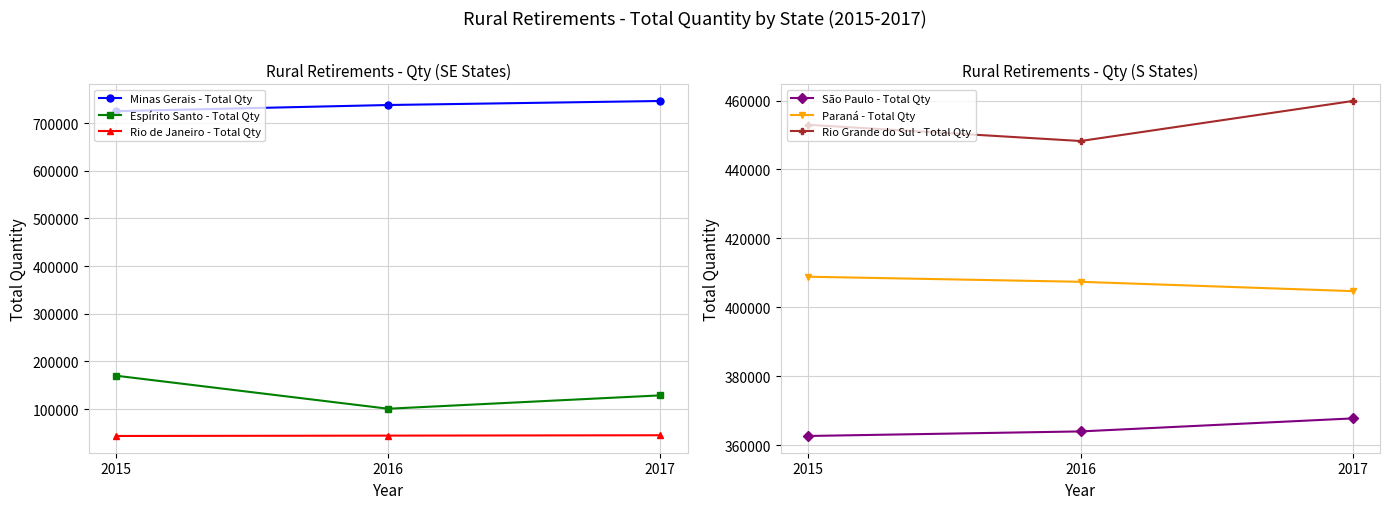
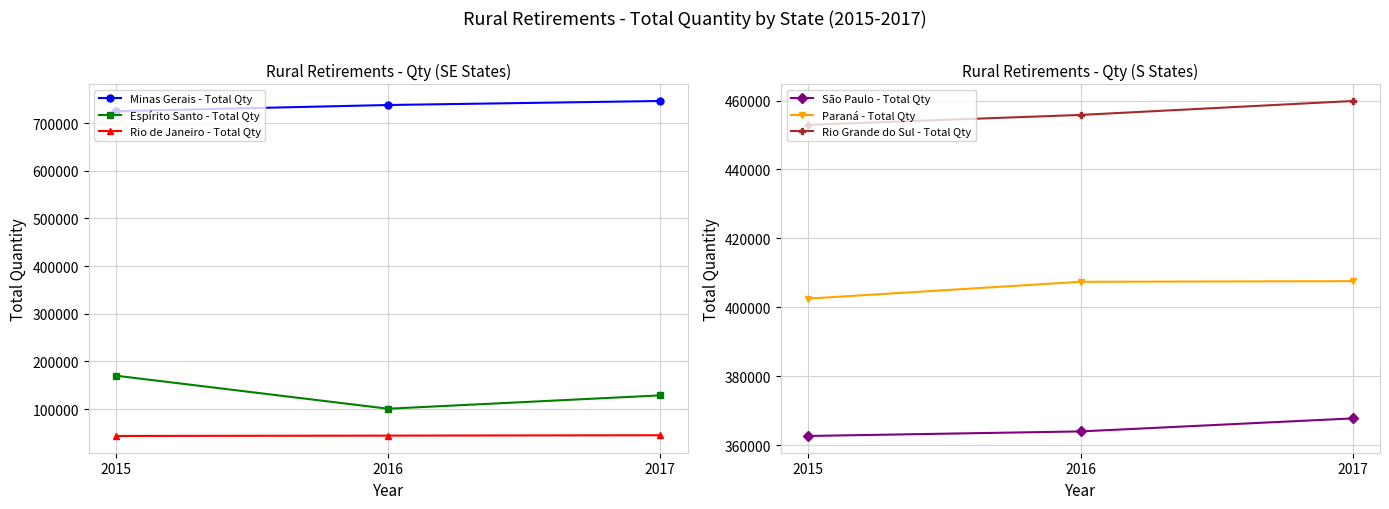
  {
    "Rural Retirements - Qty (SE States)": {
      "Minas Gerais - Total Qty": {
        "2016": 740000,
        "2017": 750000
      },
      "Espírito Santo - Total Qty": {
        "2015": 170000,
        "2016": 100000,
        "2017": 130000
      },
      "Rio de Janeiro - Total Qty": {
        "2015": 40000,
        "2016": 40000,
        "2017": 40000
      }
    },
    "Rural Retirements - Qty (S States)": {
      "São Paulo - Total Qty": {
        "2015": 363000,
        "2016": 364000,
        "2017": 368000
      },
      "Paraná - Total Qty": {
-       "2015": 409000,
+       "2015": 403000,
        "2016": 407000,
-       "2017": 405000
+       "2017": 408000
      },
      "Rio Grande do Sul - Total Qty": {
-       "2016": 448000,
+       "2016": 456000,
        "2017": 460000
      }
    }
  }
